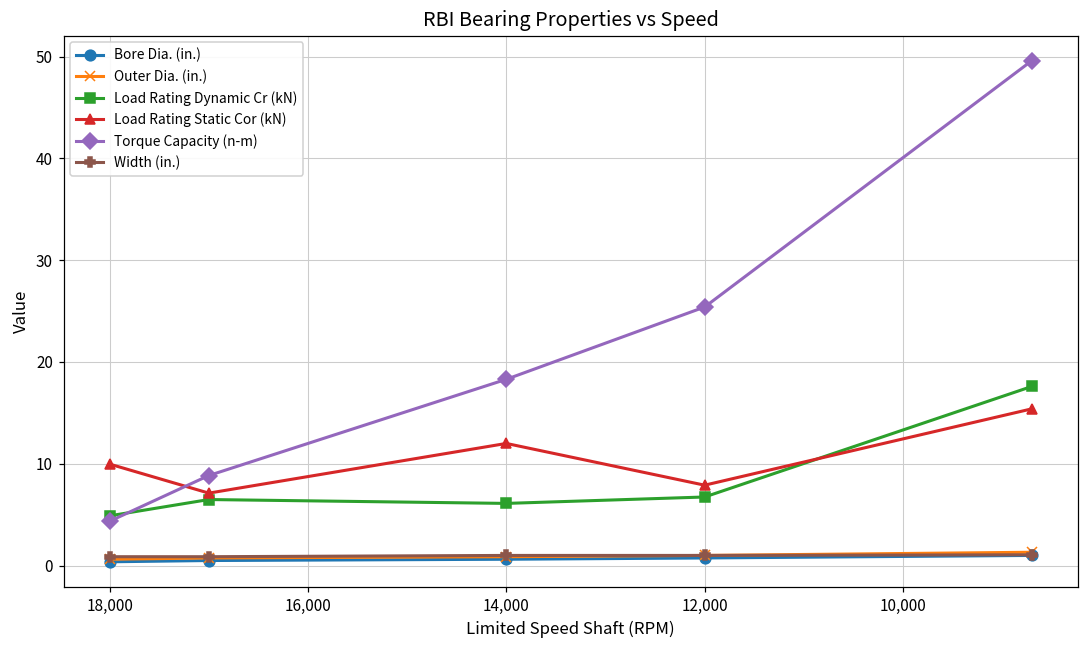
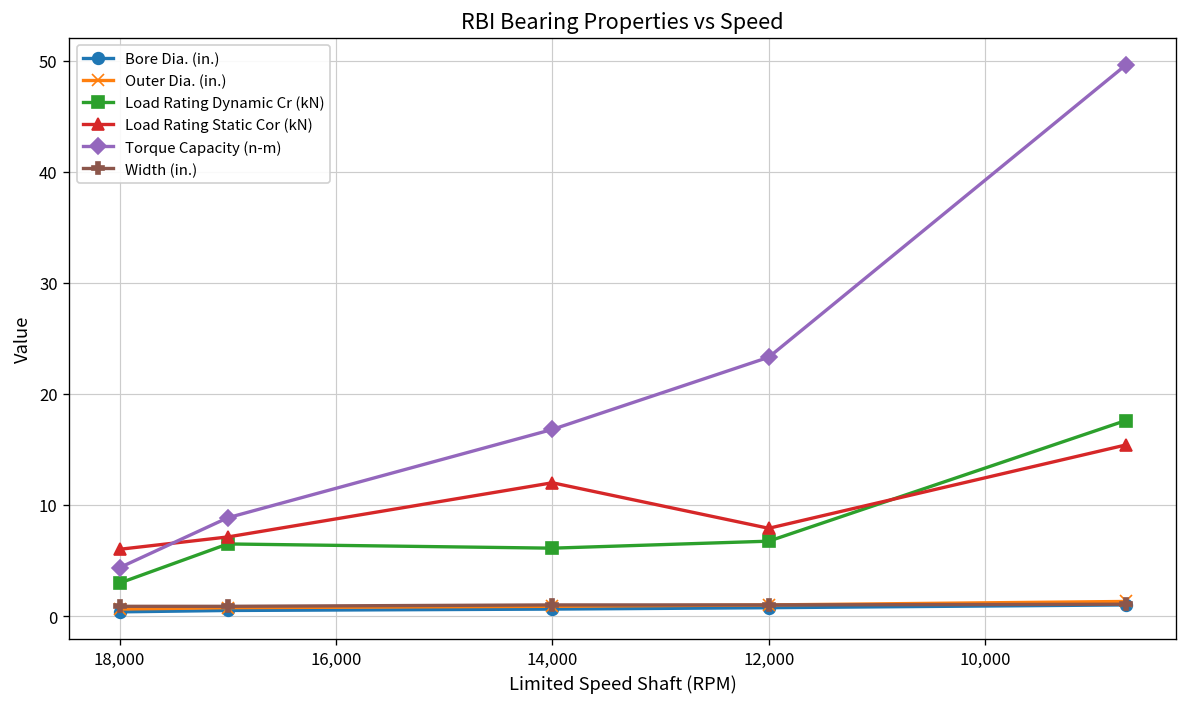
  {
    "Load Rating Dynamic Cr (kN)": {
-     "18,000": 5,
+     "18,000": 3,
      "14,000": 6,
      "12,000": 7
    },
    "Load Rating Static Cor (kN)": {
-     "18,000": 10,
+     "18,000": 6,
      "14,000": 12,
      "12,000": 8
    },
    "Torque Capacity (n-m)": {
      "18,000": 4,
-     "14,000": 18,
-     "12,000": 25
+     "14,000": 17,
+     "12,000": 23
    }
  }
